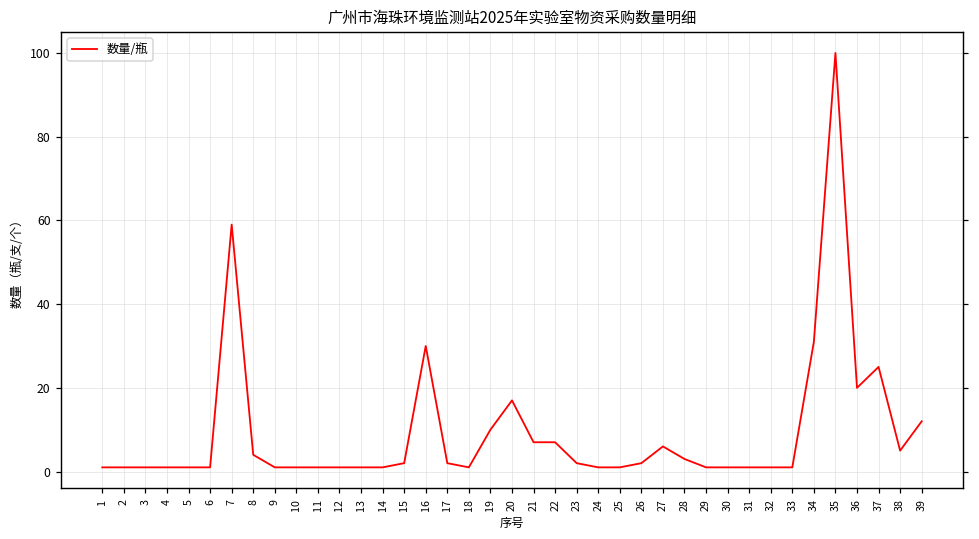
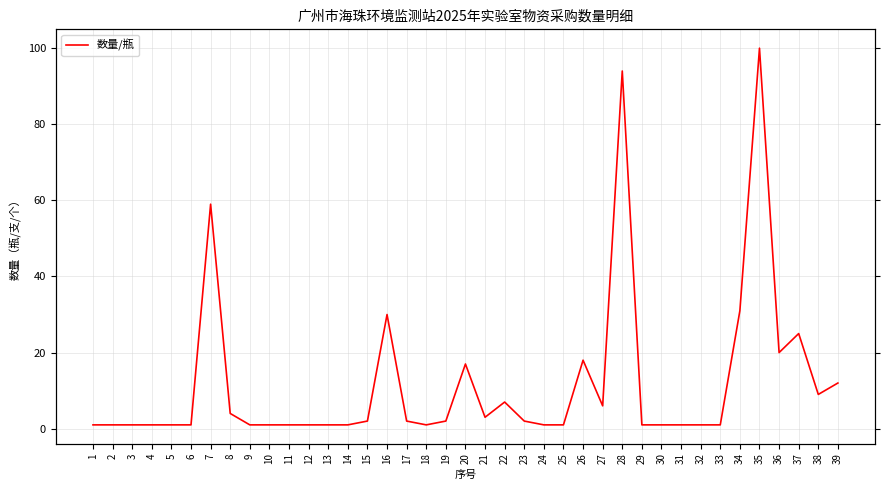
  {
    "1": 1,
    "2": 1,
    "3": 1,
    "4": 1,
    "5": 1,
    "6": 1,
    "7": 59,
    "8": 4,
    "9": 1,
    "10": 1,
    "11": 1,
    "12": 1,
    "13": 1,
    "14": 1,
    "15": 2,
    "16": 30,
    "17": 2,
    "18": 1,
-   "19": 10,
+   "19": 2,
    "20": 17,
-   "21": 7,
+   "21": 3,
    "22": 7,
    "23": 2,
    "24": 1,
    "25": 1,
-   "26": 2,
+   "26": 18,
    "27": 6,
-   "28": 3,
+   "28": 94,
    "29": 1,
    "30": 1,
    "31": 1,
    "32": 1,
    "33": 1,
    "34": 31,
    "35": 100,
    "36": 20,
    "37": 25,
-   "38": 5,
+   "38": 9,
    "39": 12
  }
